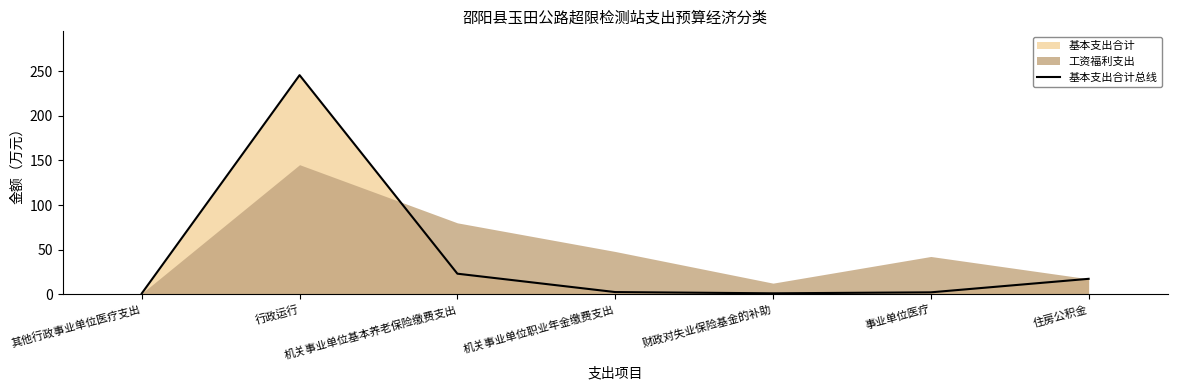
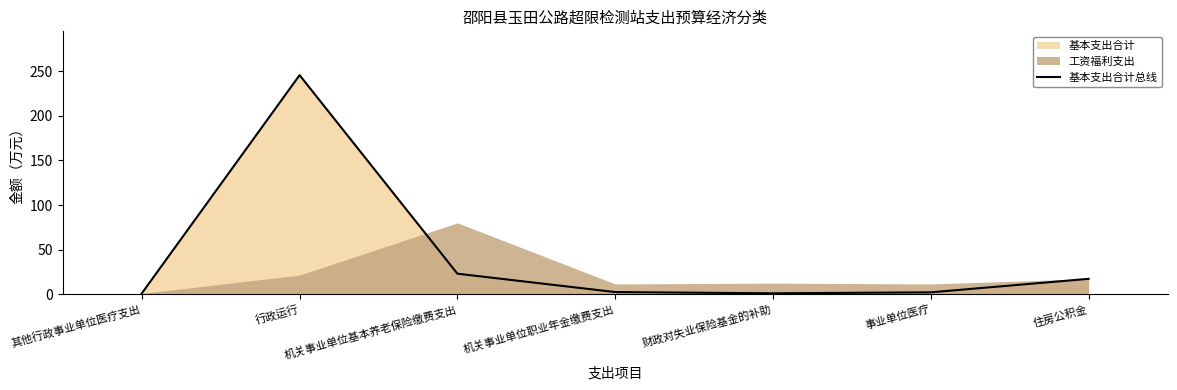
  {
    "基本支出合计": {
      "行政运行": 250,
      "机关事业单位基本养老保险缴费支出": 20,
      "机关事业单位职业年金缴费支出": 0,
      "财政对失业保险基金的补助": 0,
      "事业单位医疗": 0
    },
    "工资福利支出": {
-     "行政运行": 150,
+     "行政运行": 20,
      "机关事业单位基本养老保险缴费支出": 80,
-     "机关事业单位职业年金缴费支出": 50,
+     "机关事业单位职业年金缴费支出": 10,
      "财政对失业保险基金的补助": 10,
-     "事业单位医疗": 40
+     "事业单位医疗": 10
    }
  }
